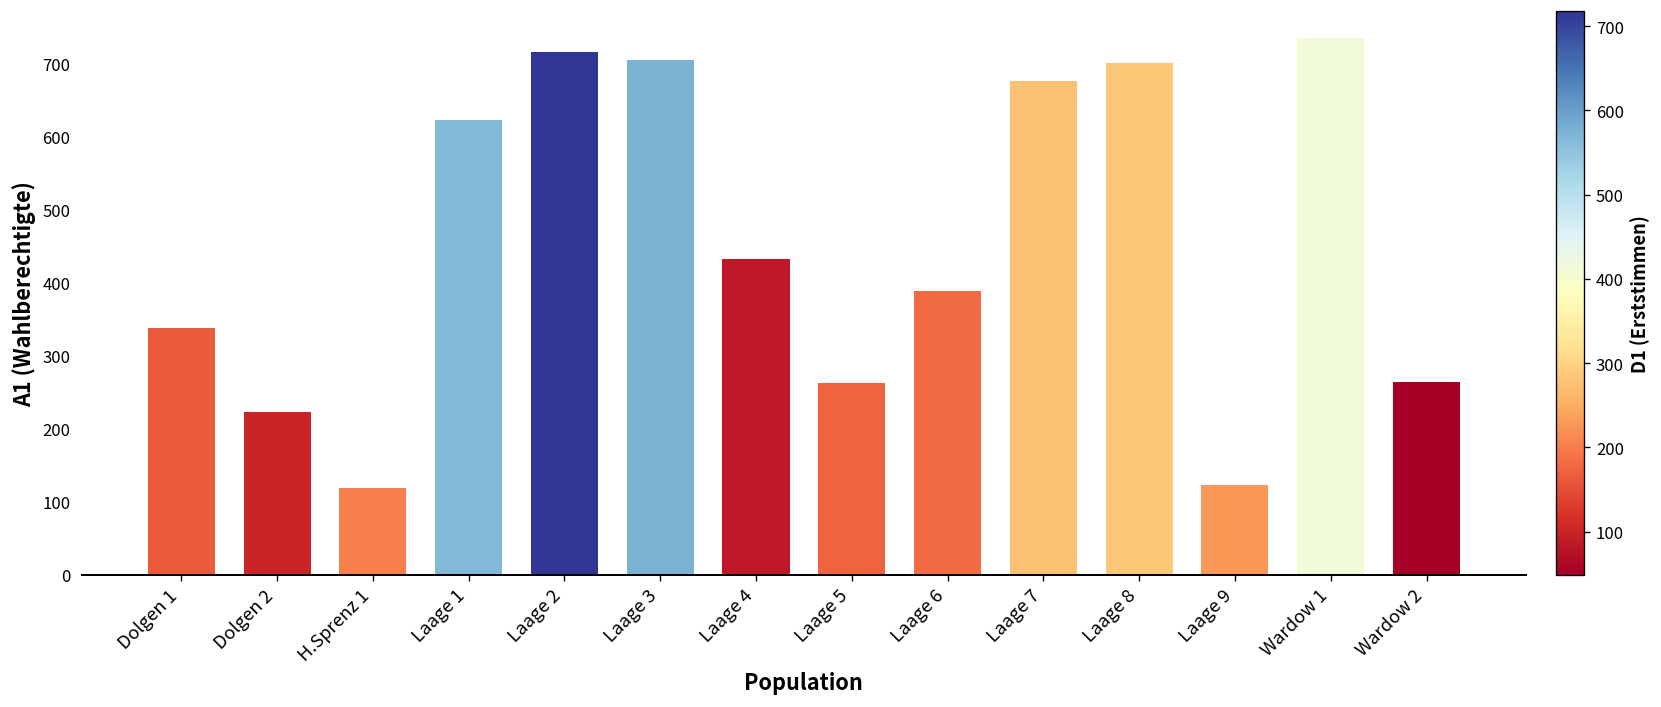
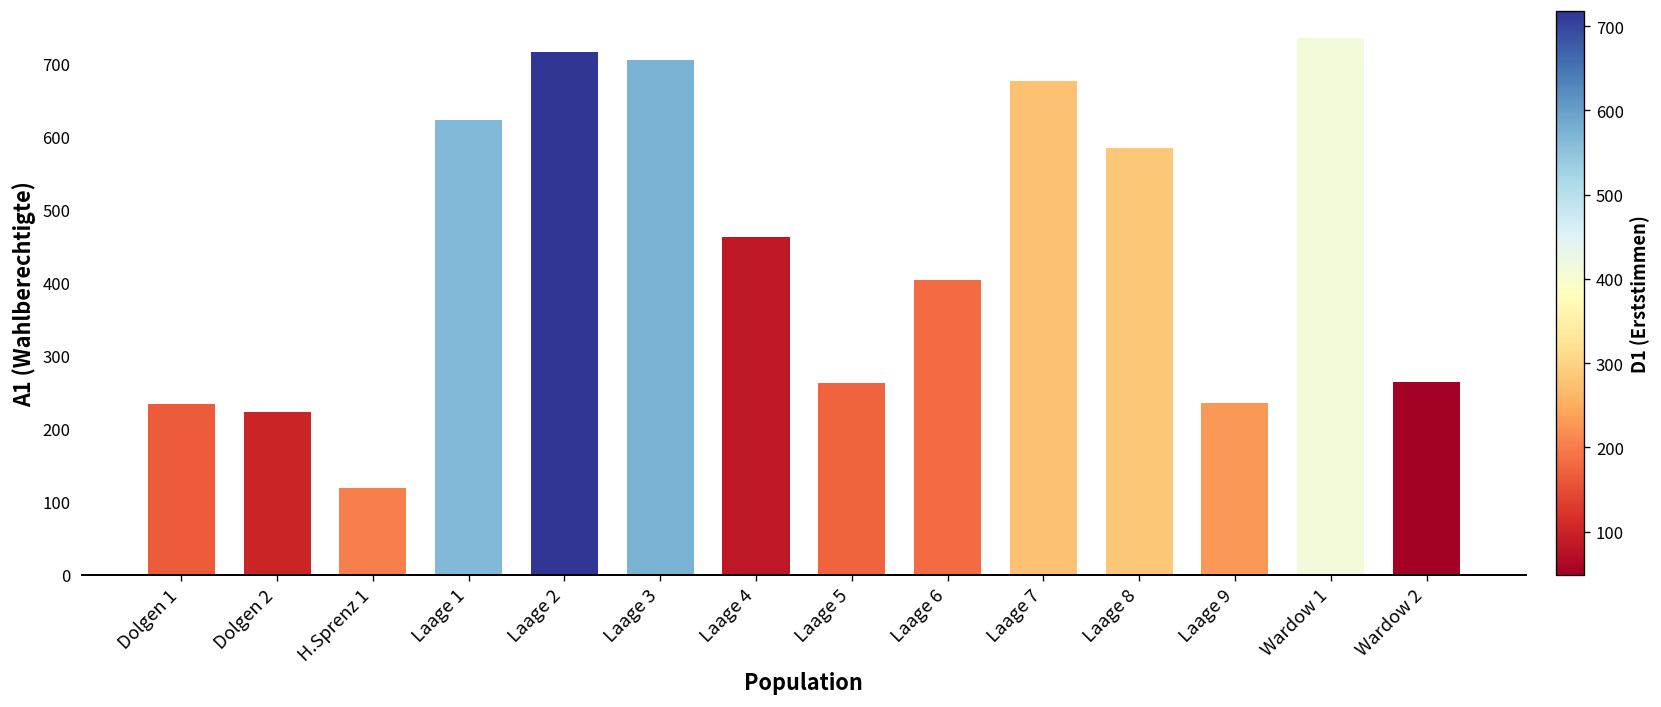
  {
-   "Dolgen 1": 340,
+   "Dolgen 1": 230,
    "Dolgen 2": 220,
    "H.Sprenz 1": 120,
    "Laage 1": 620,
    "Laage 2": 720,
    "Laage 3": 710,
-   "Laage 4": 430,
+   "Laage 4": 460,
    "Laage 5": 260,
-   "Laage 6": 390,
+   "Laage 6": 400,
    "Laage 7": 680,
-   "Laage 8": 700,
-   "Laage 9": 120,
+   "Laage 8": 580,
+   "Laage 9": 240,
    "Wardow 1": 740,
    "Wardow 2": 260
  }
